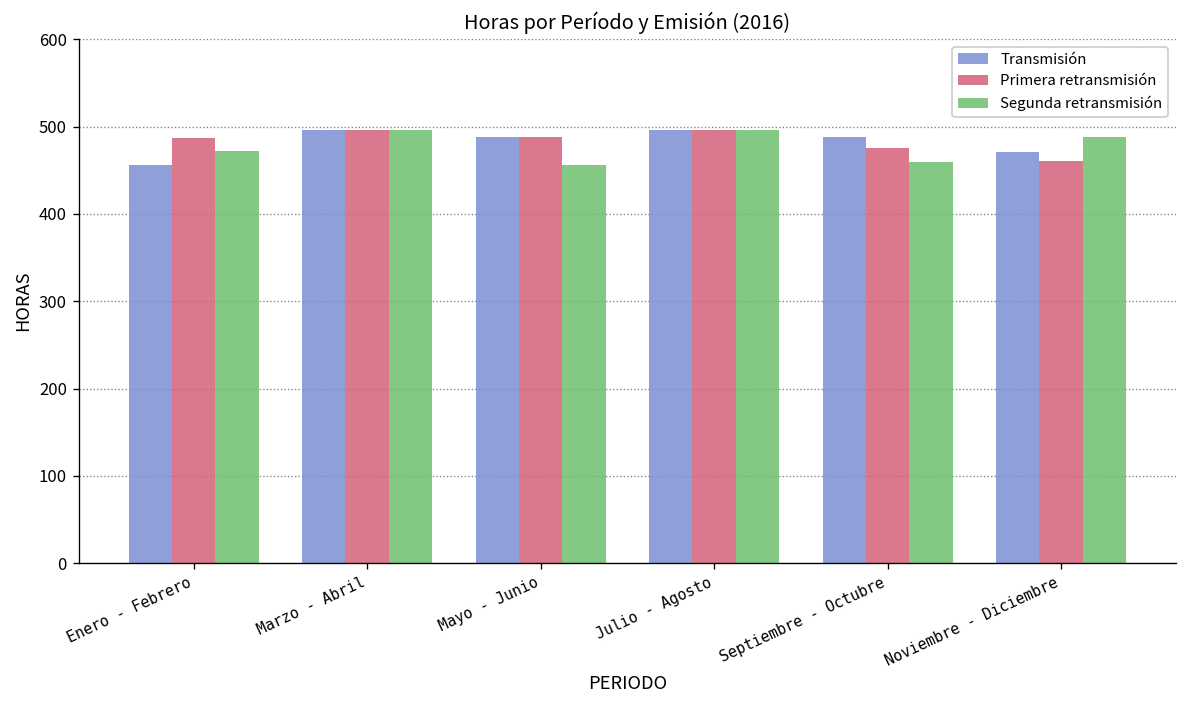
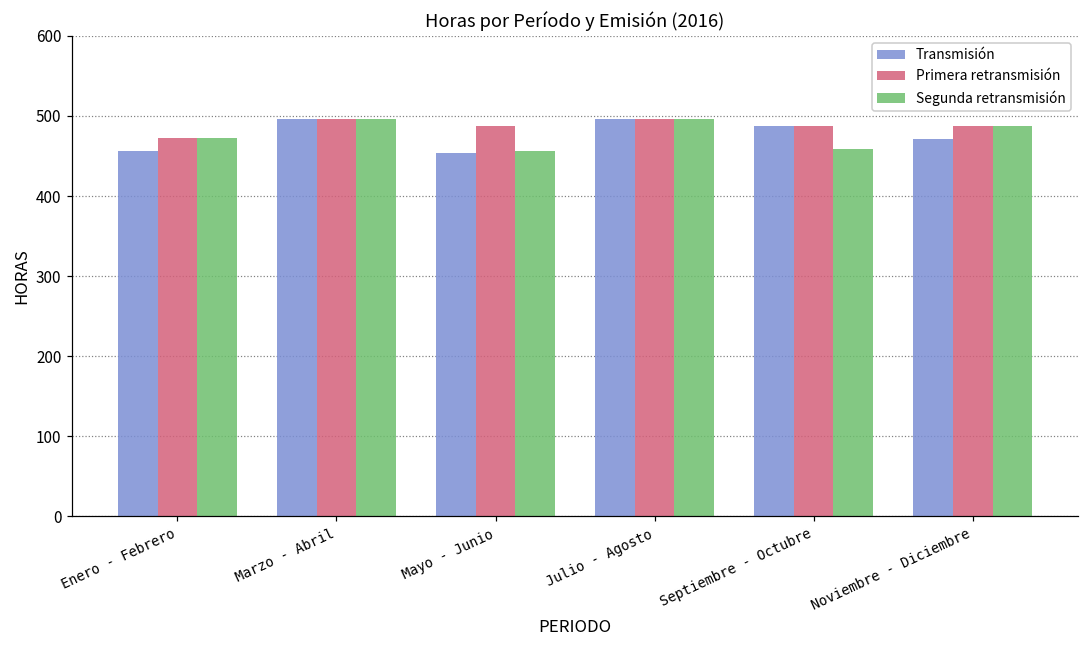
  {
    "Transmisión": {
      "Enero - Febrero": 460,
      "Marzo - Abril": 500,
-     "Mayo - Junio": 490,
+     "Mayo - Junio": 450,
      "Julio - Agosto": 500,
      "Septiembre - Octubre": 490,
      "Noviembre - Diciembre": 470
    },
    "Primera retransmisión": {
-     "Enero - Febrero": 490,
+     "Enero - Febrero": 470,
      "Marzo - Abril": 500,
      "Mayo - Junio": 490,
      "Julio - Agosto": 500,
-     "Septiembre - Octubre": 480,
-     "Noviembre - Diciembre": 460
+     "Septiembre - Octubre": 490,
+     "Noviembre - Diciembre": 490
    },
    "Segunda retransmisión": {
      "Enero - Febrero": 470,
      "Marzo - Abril": 500,
      "Mayo - Junio": 460,
      "Julio - Agosto": 500,
      "Septiembre - Octubre": 460,
      "Noviembre - Diciembre": 490
    }
  }
